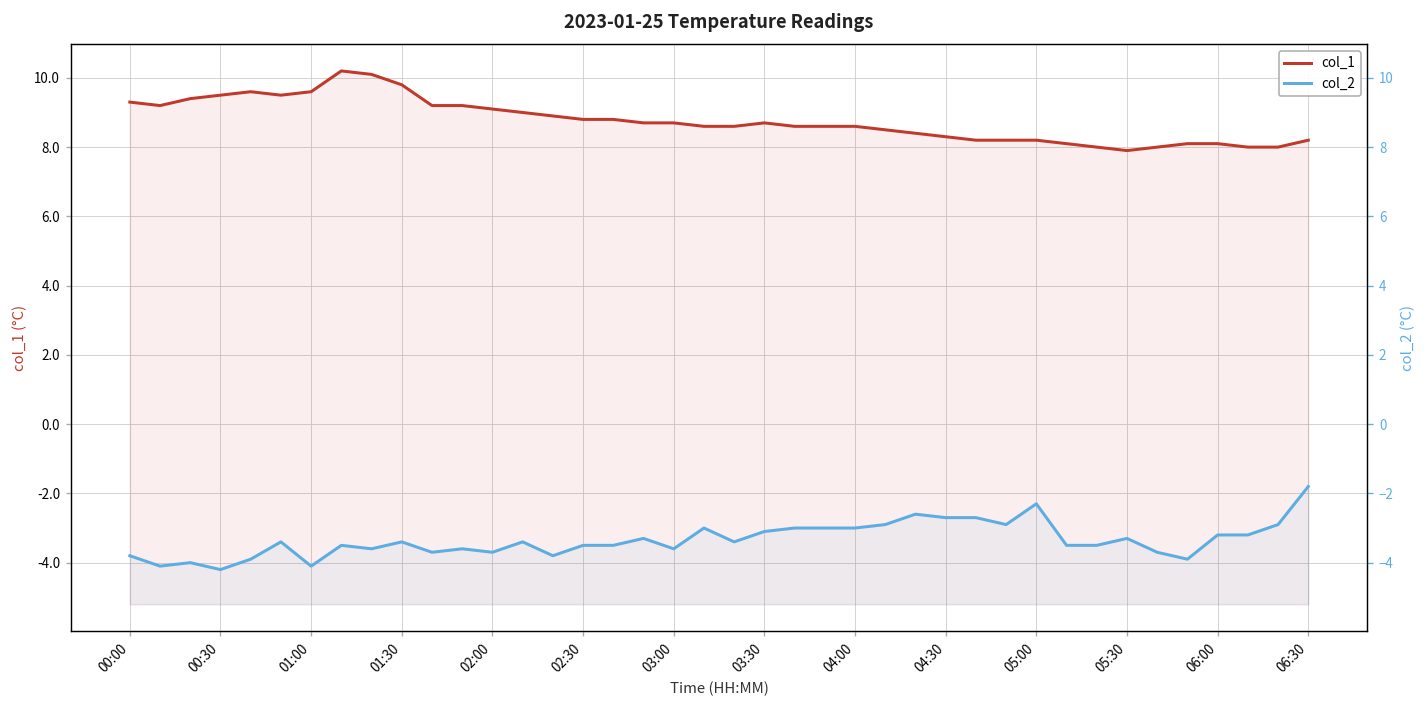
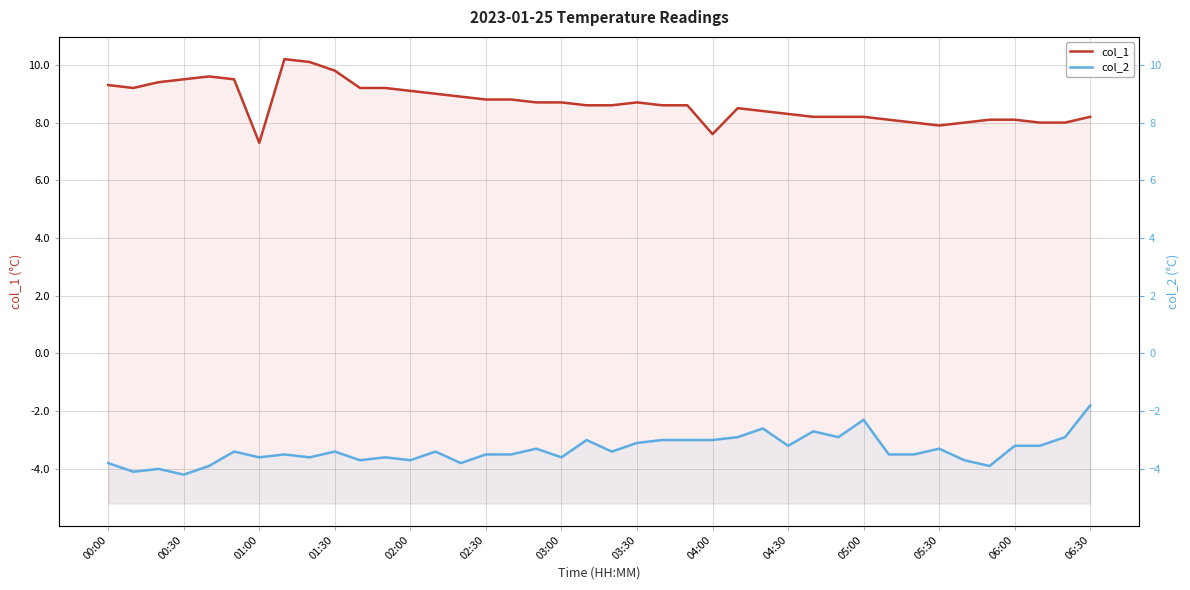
  {
    "col_1": {
      "00:00": 9.3,
      "00:30": 9.5,
-     "01:00": 9.6,
+     "01:00": 7.3,
      "01:30": 9.8,
      "02:00": 9.1,
      "02:30": 8.8,
      "03:00": 8.7,
      "03:30": 8.7,
-     "04:00": 8.6,
+     "04:00": 7.6,
      "04:30": 8.3,
      "05:00": 8.2,
      "05:30": 7.9,
      "06:00": 8.1,
      "06:30": 8.2
    },
    "col_2": {
      "00:00": -3.8,
      "00:30": -4.2,
-     "01:00": -4.1,
+     "01:00": -3.6,
      "01:30": -3.4,
      "02:00": -3.7,
      "02:30": -3.5,
      "03:00": -3.6,
      "03:30": -3.1,
      "04:00": -3.0,
-     "04:30": -2.7,
+     "04:30": -3.2,
      "05:00": -2.3,
      "05:30": -3.3,
      "06:00": -3.2,
      "06:30": -1.8
    }
  }
